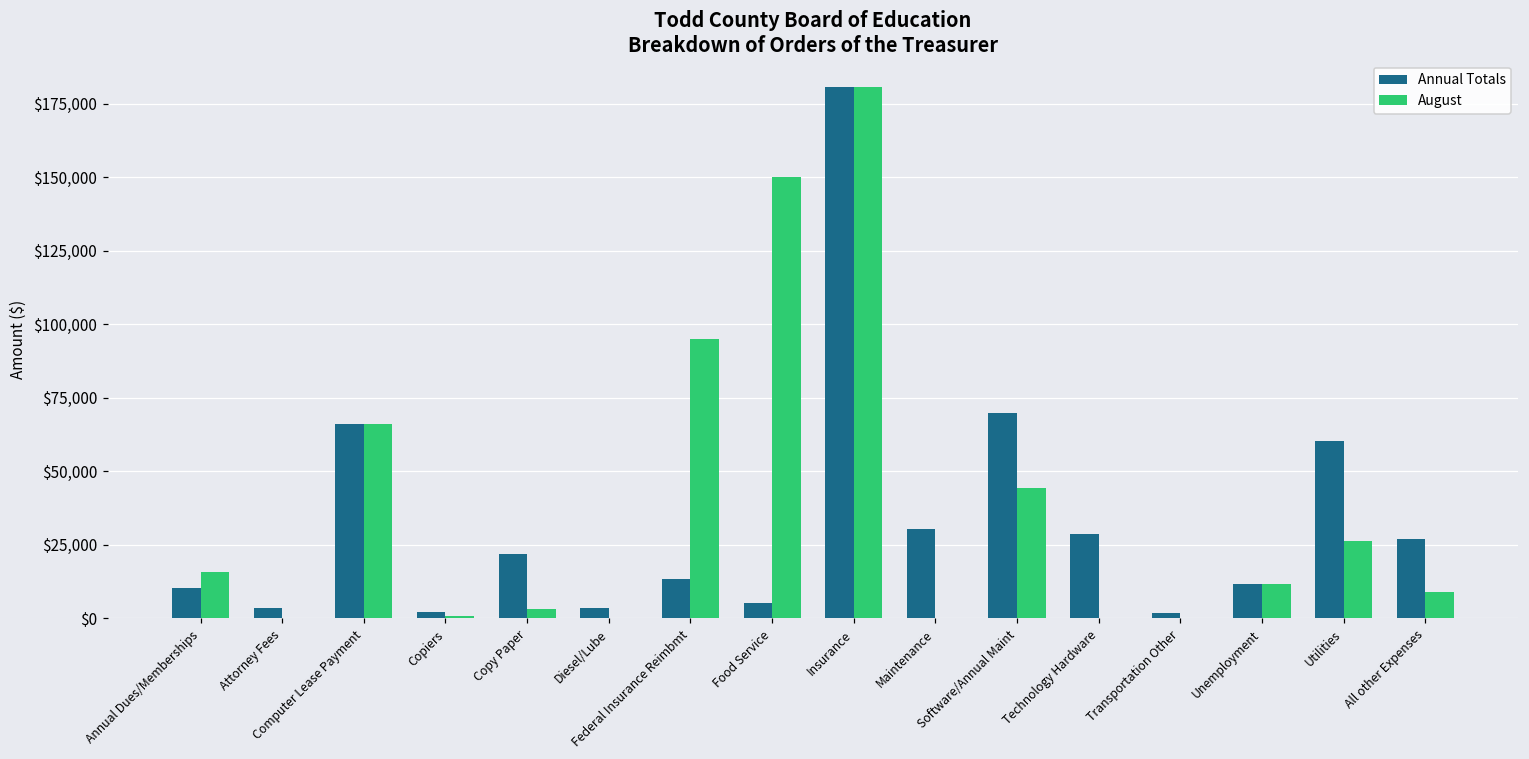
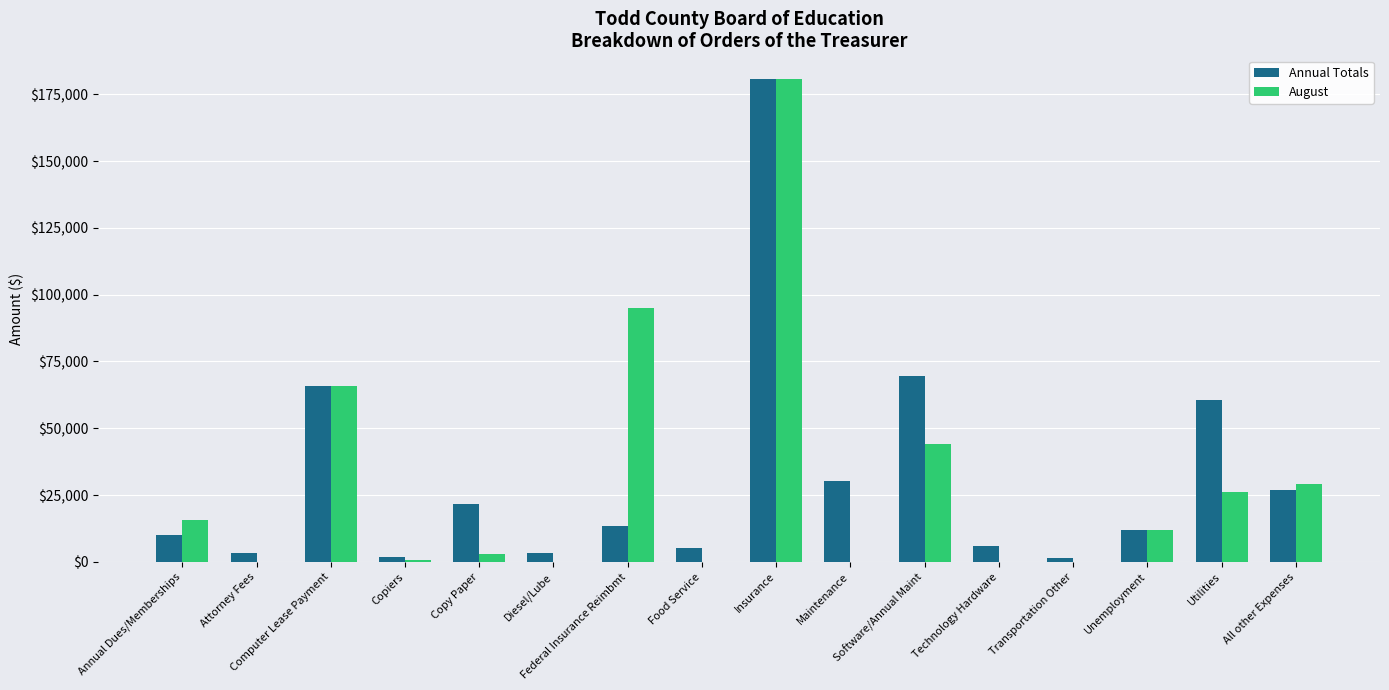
  {
    "Annual Totals": {
      "Annual Dues/Memberships": "$10,000",
      "Attorney Fees": "$3,000",
      "Computer Lease Payment": "$66,000",
      "Copiers": "$2,000",
      "Copy Paper": "$22,000",
      "Diesel/Lube": "$3,000",
      "Federal Insurance Reimbmt": "$13,000",
      "Food Service": "$5,000",
      "Insurance": "$181,000",
      "Maintenance": "$30,000",
      "Software/Annual Maint": "$70,000",
-     "Technology Hardware": "$28,000",
+     "Technology Hardware": "$6,000",
      "Transportation Other": "$2,000",
      "Unemployment": "$12,000",
      "Utilities": "$60,000",
      "All other Expenses": "$27,000"
    },
    "August": {
      "Annual Dues/Memberships": "$16,000",
      "Attorney Fees": "$0",
      "Computer Lease Payment": "$66,000",
      "Copy Paper": "$3,000",
      "Diesel/Lube": "$0",
      "Federal Insurance Reimbmt": "$95,000",
-     "Food Service": "$150,000",
+     "Food Service": "$0",
      "Insurance": "$181,000",
      "Maintenance": "$0",
      "Software/Annual Maint": "$44,000",
      "Technology Hardware": "$0",
      "Unemployment": "$12,000",
      "Utilities": "$26,000",
-     "All other Expenses": "$9,000"
+     "All other Expenses": "$29,000"
    }
  }
